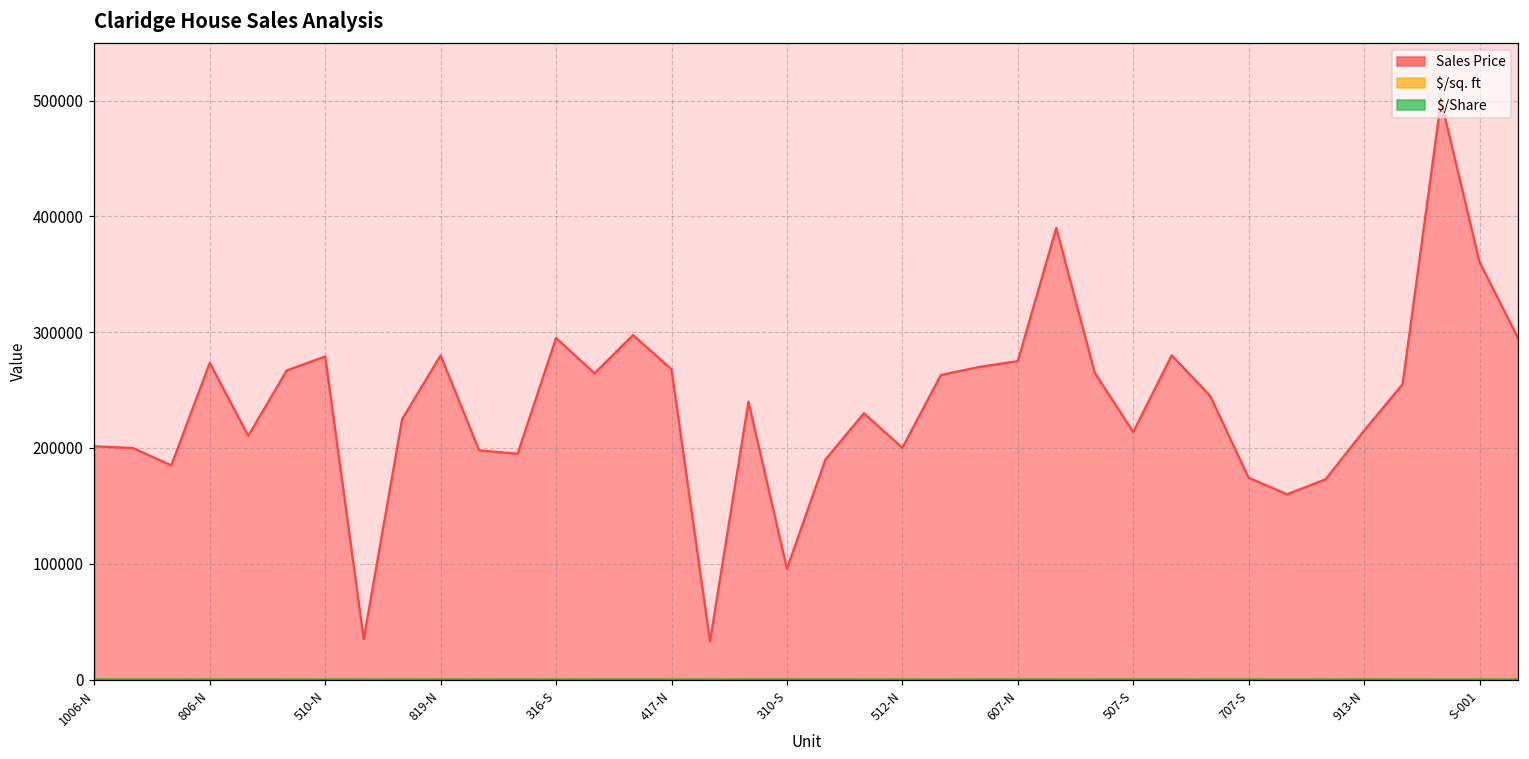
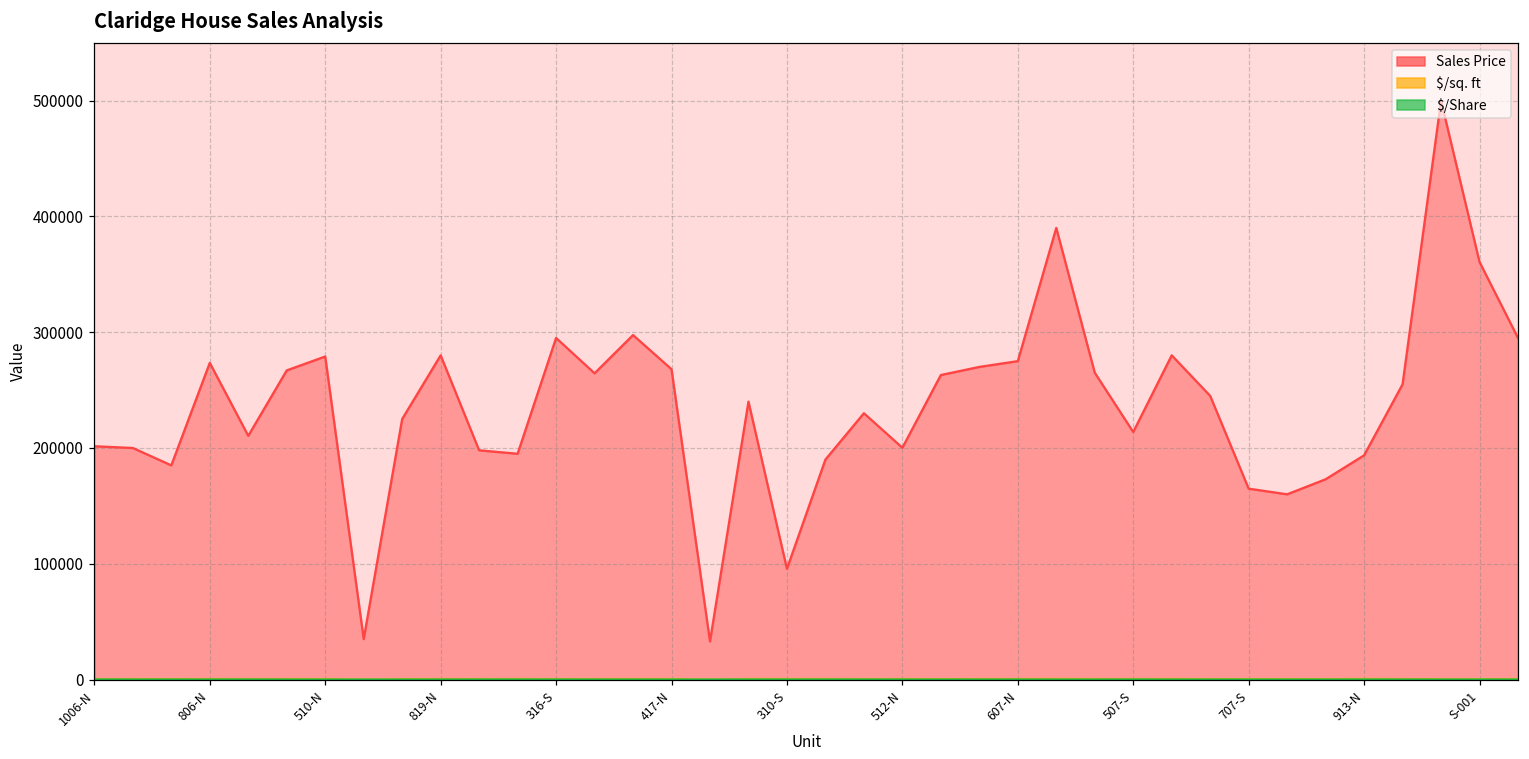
  {
    "Sales Price": {
      "1006-N": 202000,
      "806-N": 274000,
      "510-N": 279000,
      "316-S": 295000,
      "417-N": 268000,
      "310-S": 96000,
      "512-N": 200000,
      "607-N": 275000,
-     "707-S": 174000,
-     "913-N": 215000,
+     "707-S": 165000,
+     "913-N": 194000,
      "S-001": 361000
    }
  }
